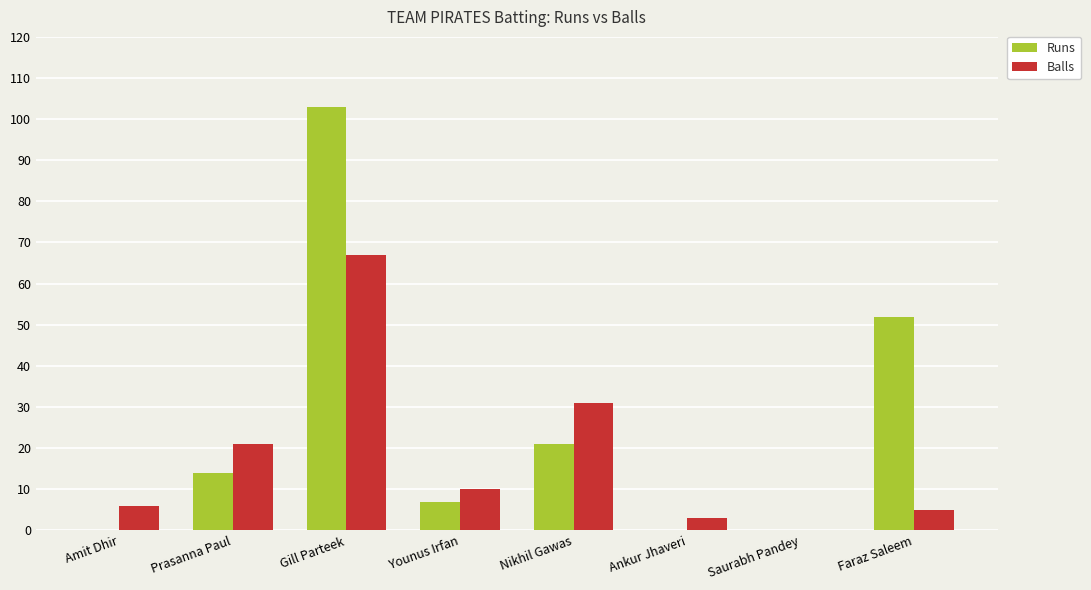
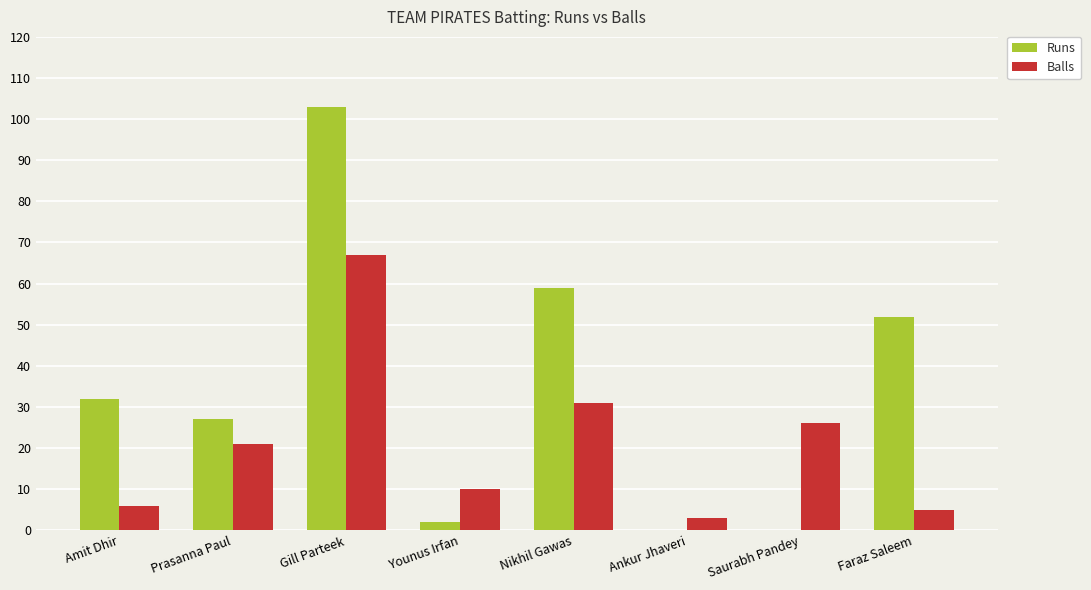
  {
    "Runs": {
-     "Amit Dhir": 0,
-     "Prasanna Paul": 14,
+     "Amit Dhir": 32,
+     "Prasanna Paul": 27,
      "Gill Parteek": 103,
-     "Younus Irfan": 7,
-     "Nikhil Gawas": 21,
+     "Younus Irfan": 2,
+     "Nikhil Gawas": 59,
      "Ankur Jhaveri": 0,
      "Saurabh Pandey": 0,
      "Faraz Saleem": 52
    },
    "Balls": {
      "Amit Dhir": 6,
      "Prasanna Paul": 21,
      "Gill Parteek": 67,
      "Younus Irfan": 10,
      "Nikhil Gawas": 31,
      "Ankur Jhaveri": 3,
-     "Saurabh Pandey": 0,
+     "Saurabh Pandey": 26,
      "Faraz Saleem": 5
    }
  }
